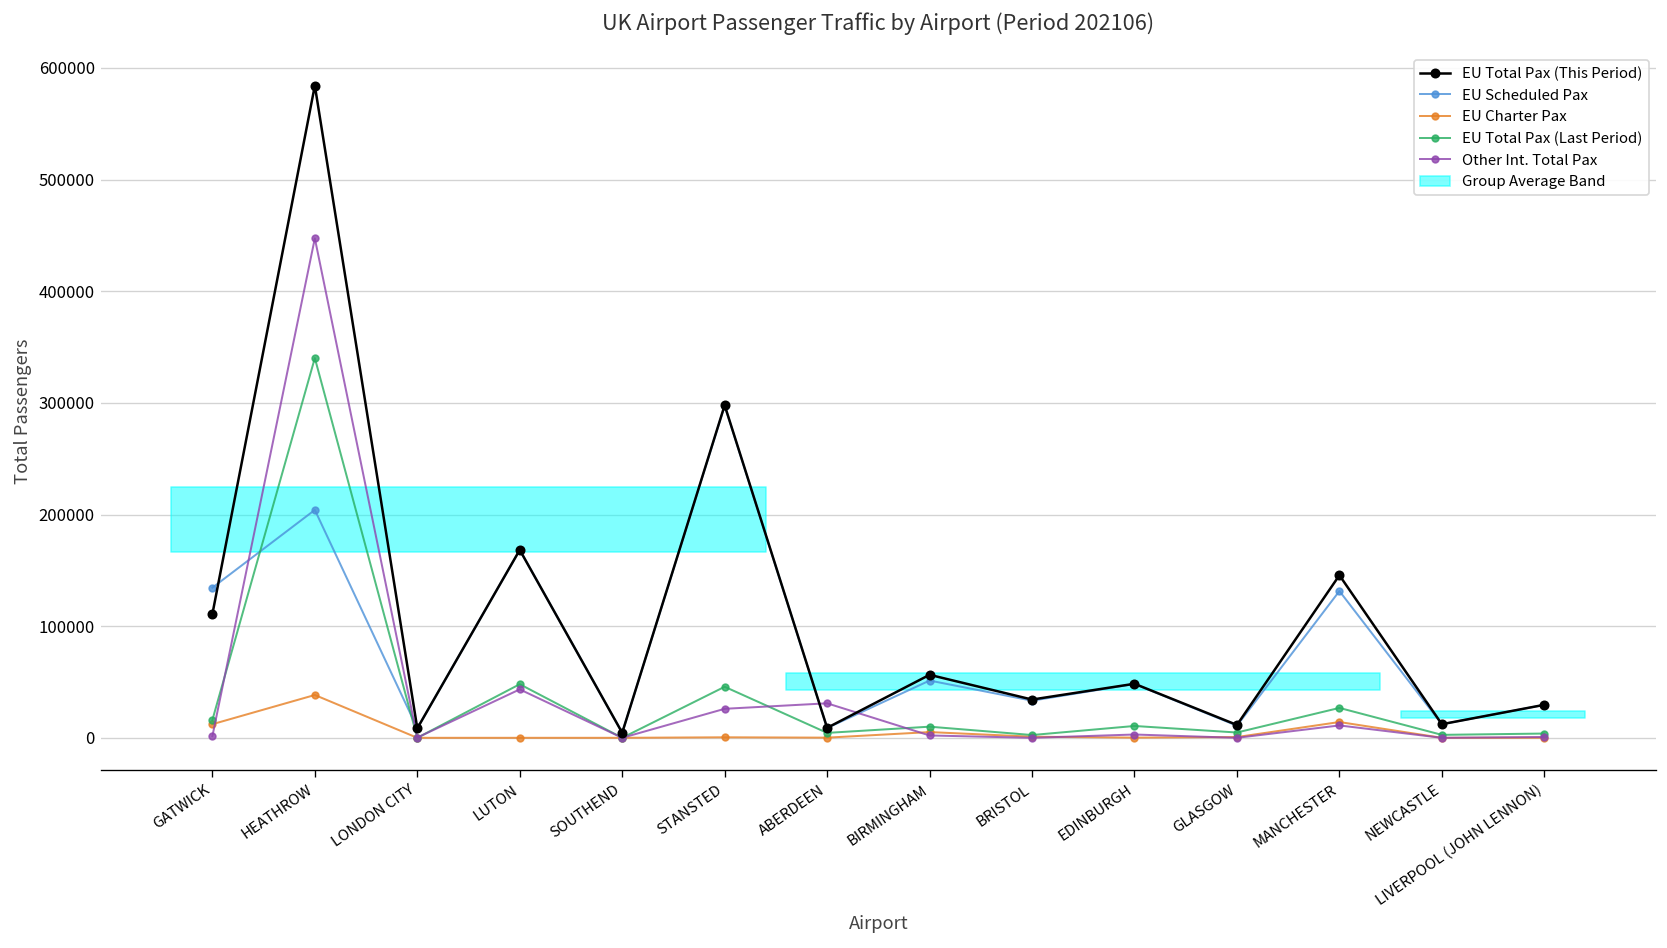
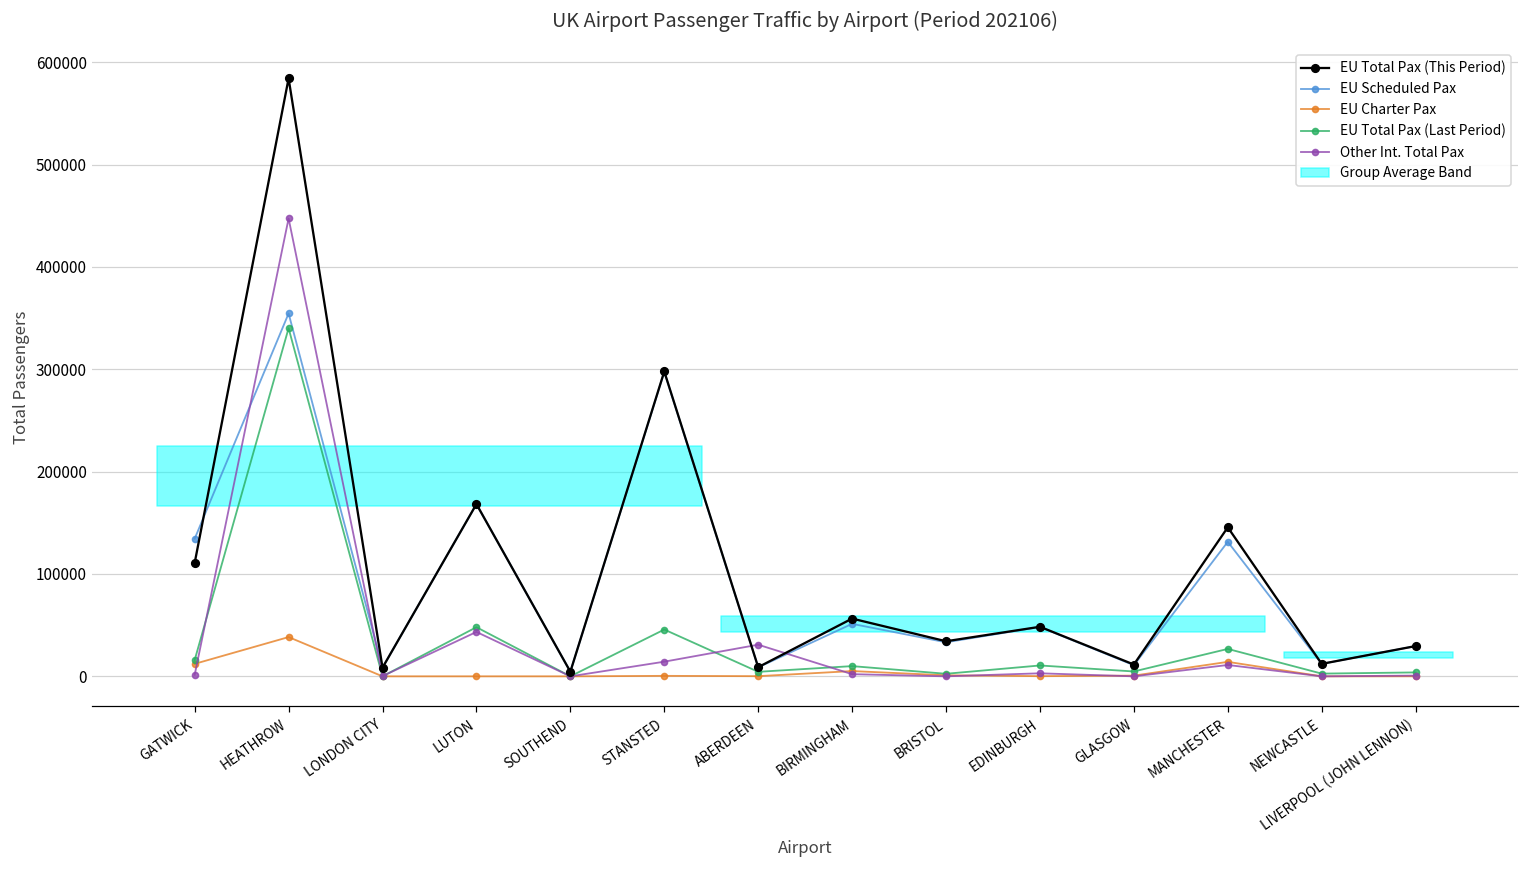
  {
    "EU Total Pax (This Period)": {
      "GATWICK": 110000,
      "HEATHROW": 580000,
      "BIRMINGHAM": 60000,
      "MANCHESTER": 150000
    },
    "EU Scheduled Pax": {
      "GATWICK": 130000,
-     "HEATHROW": 200000,
+     "HEATHROW": 350000,
      "BIRMINGHAM": 50000,
      "MANCHESTER": 130000
    },
    "EU Charter Pax": {
      "GATWICK": 10000,
      "HEATHROW": 40000,
      "LUTON": 0,
      "STANSTED": 0,
      "ABERDEEN": 0,
      "BIRMINGHAM": 10000,
      "EDINBURGH": 0,
      "MANCHESTER": 10000
    },
    "EU Total Pax (Last Period)": {
      "GATWICK": 20000,
      "HEATHROW": 340000,
      "LUTON": 50000,
      "STANSTED": 50000,
      "ABERDEEN": 0,
      "BIRMINGHAM": 10000,
      "EDINBURGH": 10000,
      "GLASGOW": 0,
      "MANCHESTER": 30000,
      "LIVERPOOL (JOHN LENNON)": 0
    },
    "Other Int. Total Pax": {
      "GATWICK": 0,
      "HEATHROW": 450000,
      "LUTON": 40000,
-     "STANSTED": 30000,
+     "STANSTED": 10000,
      "ABERDEEN": 30000,
      "BIRMINGHAM": 0,
      "EDINBURGH": 0,
      "MANCHESTER": 10000
    }
  }
